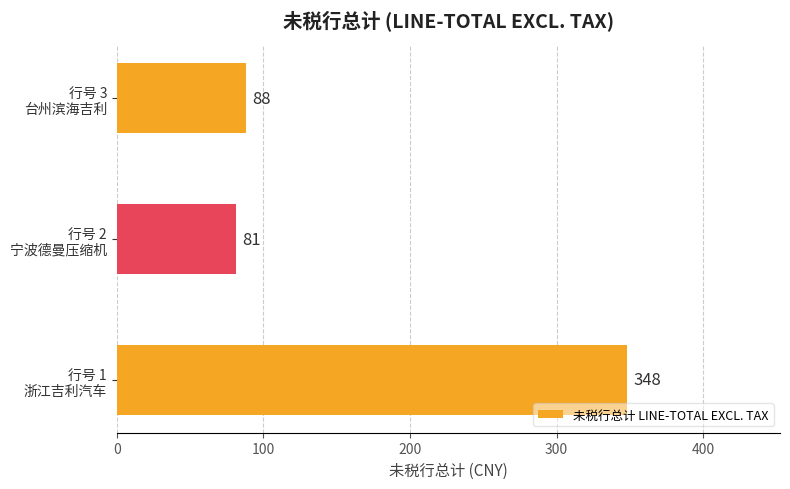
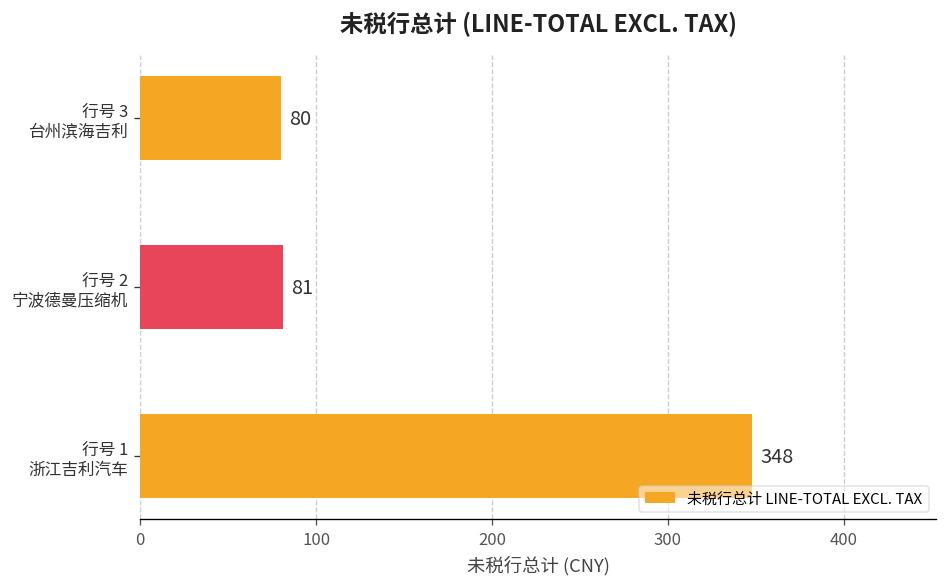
  {
-   "行号 3 台州滨海吉利": 88,
+   "行号 3 台州滨海吉利": 80,
    "行号 2 宁波德曼压缩机": 81,
    "行号 1 浙江吉利汽车": 348
  }
